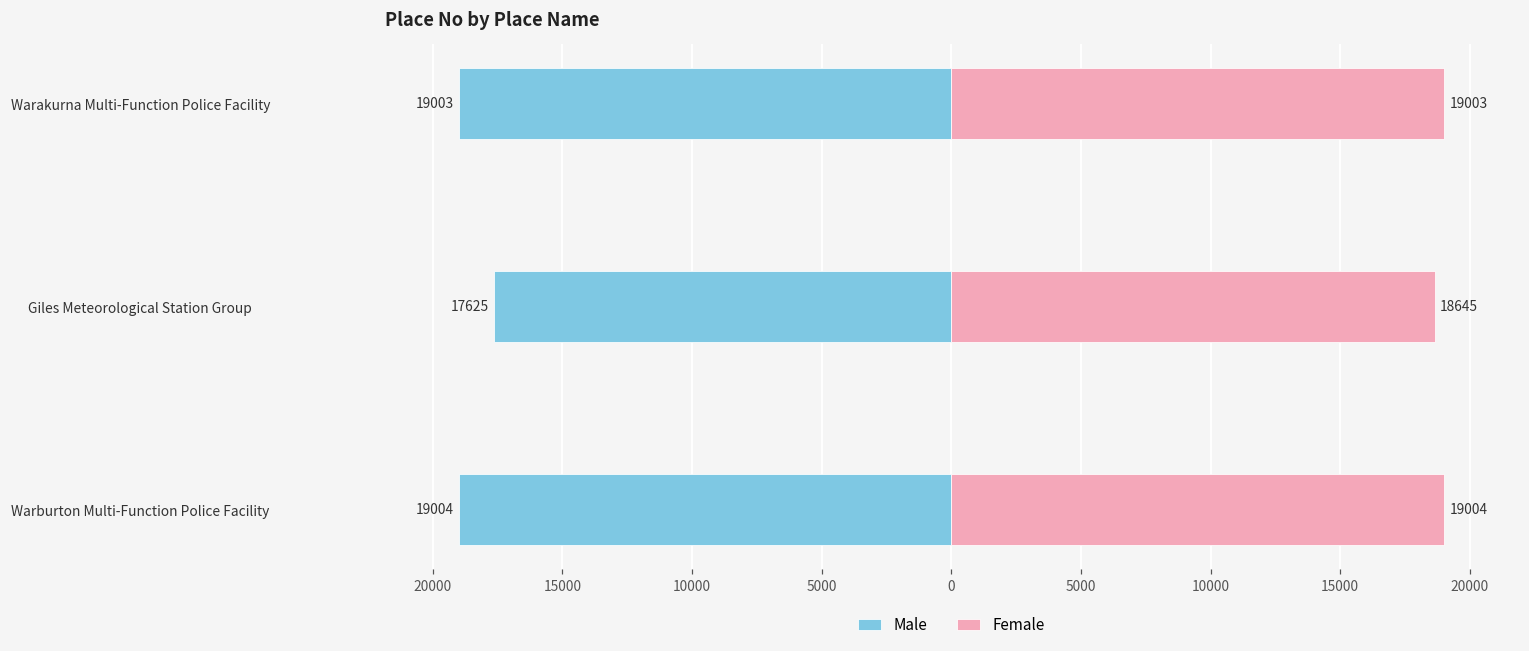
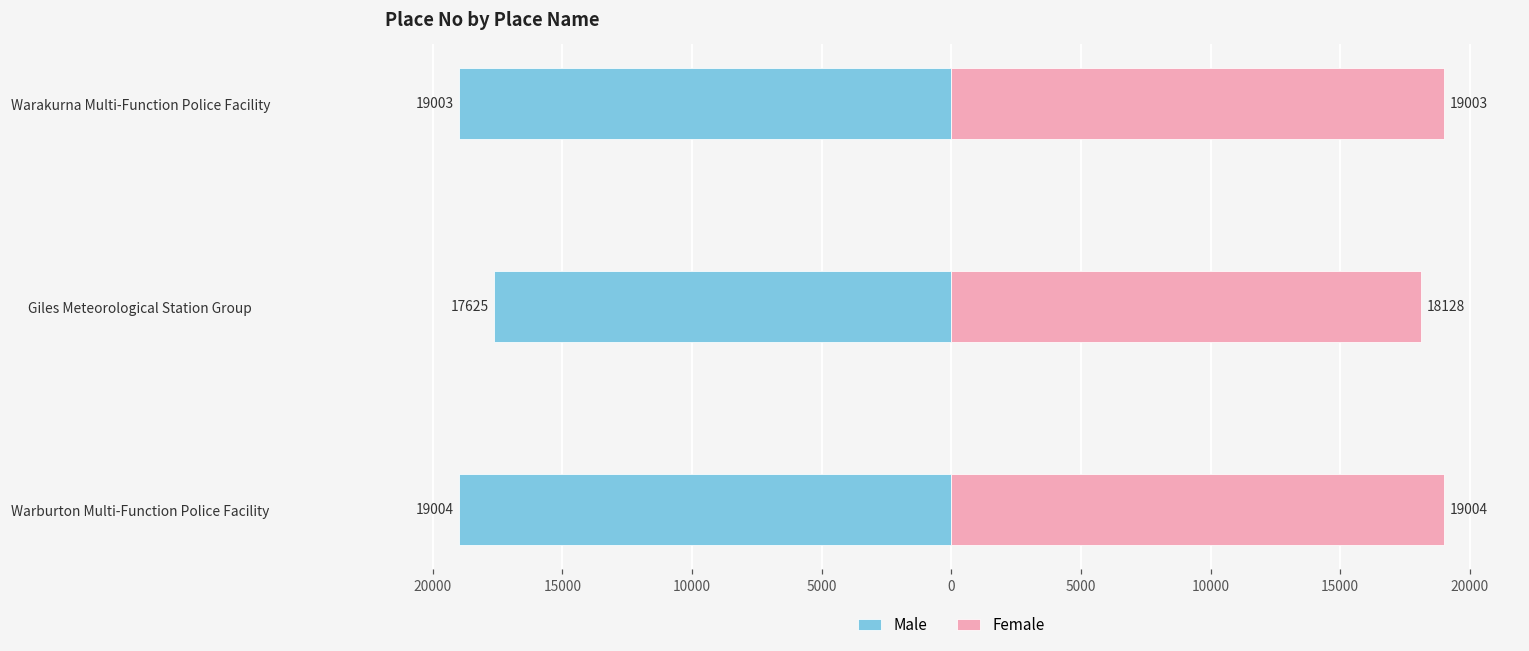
  {
    "Female": {
      "Warakurna Multi-Function Police Facility": 19003,
-     "Giles Meteorological Station Group": 18645,
+     "Giles Meteorological Station Group": 18128,
      "Warburton Multi-Function Police Facility": 19004
    }
  }
